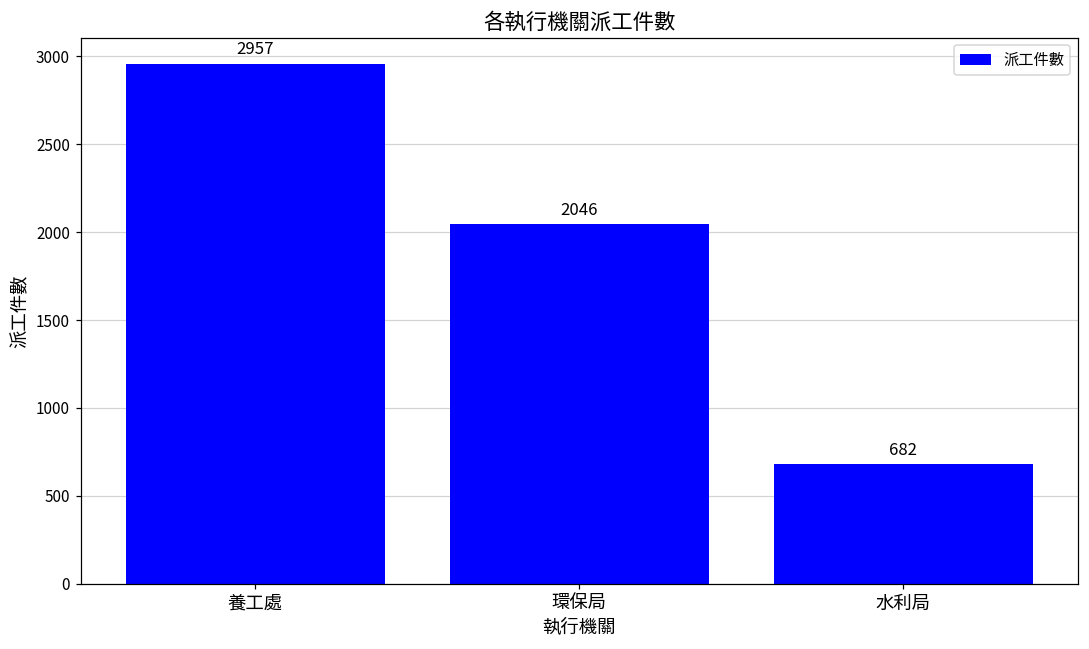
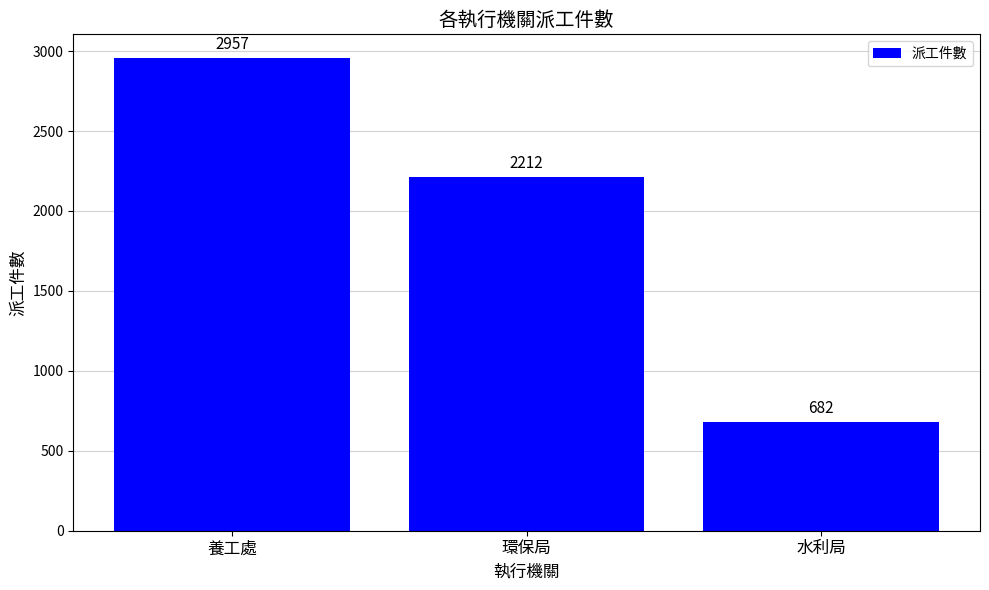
  {
    "養工處": 2957,
-   "環保局": 2046,
+   "環保局": 2212,
    "水利局": 682
  }
